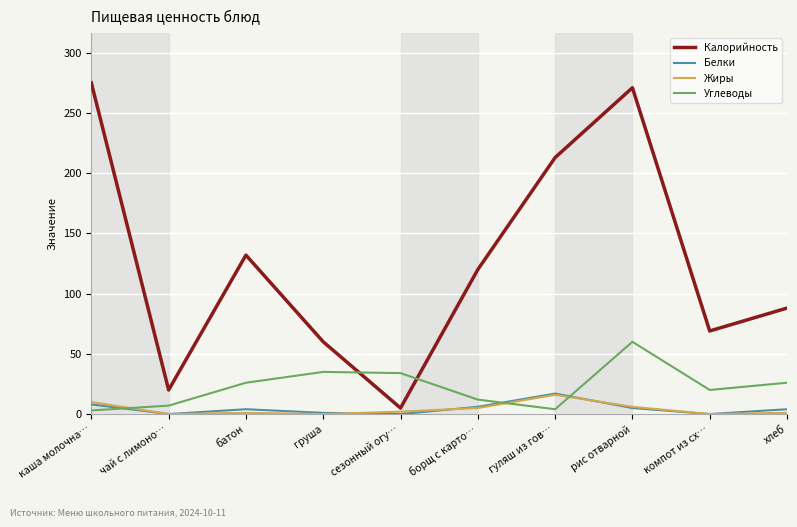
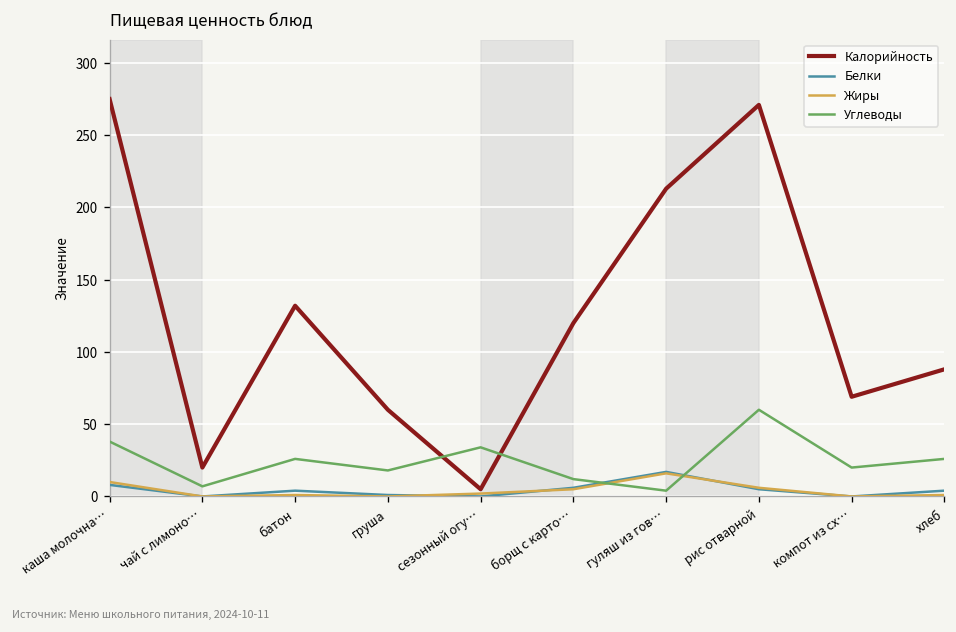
  {
    "Калорийность": {
      "каша молочна…": 275,
      "чай с лимоно…": 20,
      "батон": 132,
      "груша": 60,
      "сезонный огу…": 5,
      "борщ с карто…": 120,
      "гуляш из гов…": 213,
      "рис отварной": 271,
      "компот из сх…": 69,
      "хлеб": 88
    },
    "Белки": {
      "батон": 4,
      "хлеб": 4
    },
    "Жиры": {
      "батон": 1,
      "хлеб": 1
    },
    "Углеводы": {
-     "каша молочна…": 3,
+     "каша молочна…": 38,
      "чай с лимоно…": 7,
      "батон": 26,
-     "груша": 35,
+     "груша": 18,
      "сезонный огу…": 34,
      "борщ с карто…": 12,
      "гуляш из гов…": 4,
      "рис отварной": 60,
      "компот из сх…": 20,
      "хлеб": 26
    }
  }
